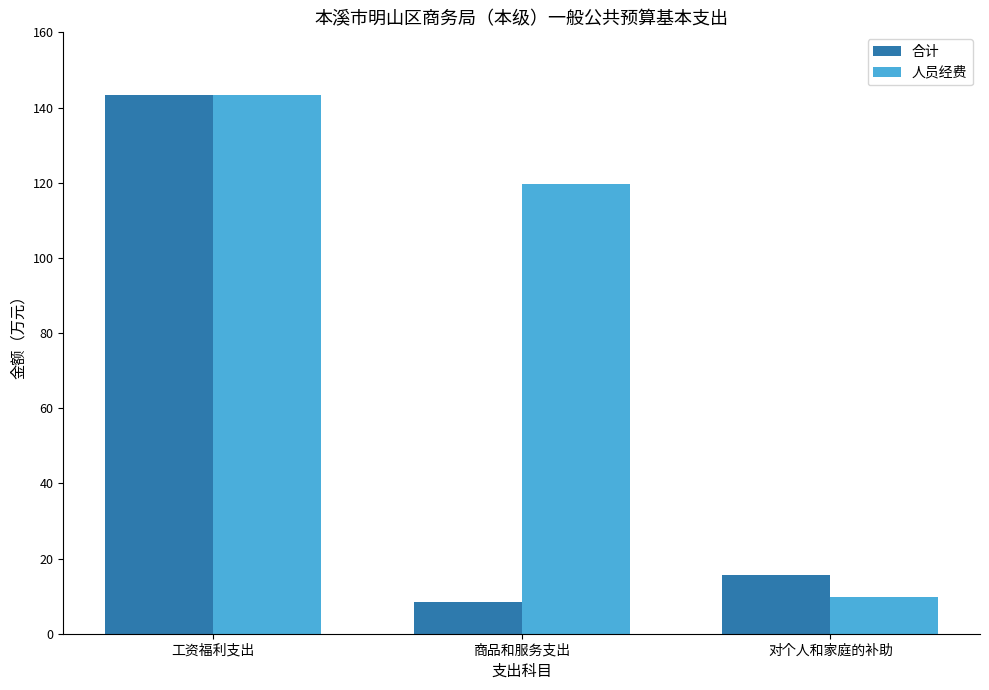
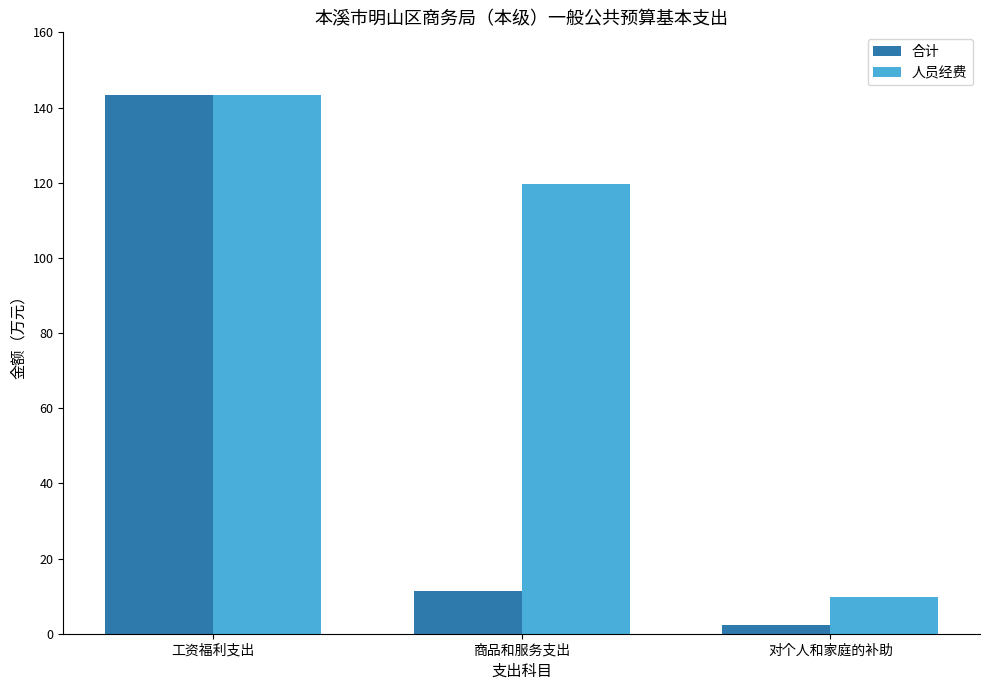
  {
    "合计": {
      "工资福利支出": 143,
-     "商品和服务支出": 8,
-     "对个人和家庭的补助": 16
+     "商品和服务支出": 11,
+     "对个人和家庭的补助": 2
    },
    "人员经费": {
      "工资福利支出": 143,
      "商品和服务支出": 120,
      "对个人和家庭的补助": 10
    }
  }
